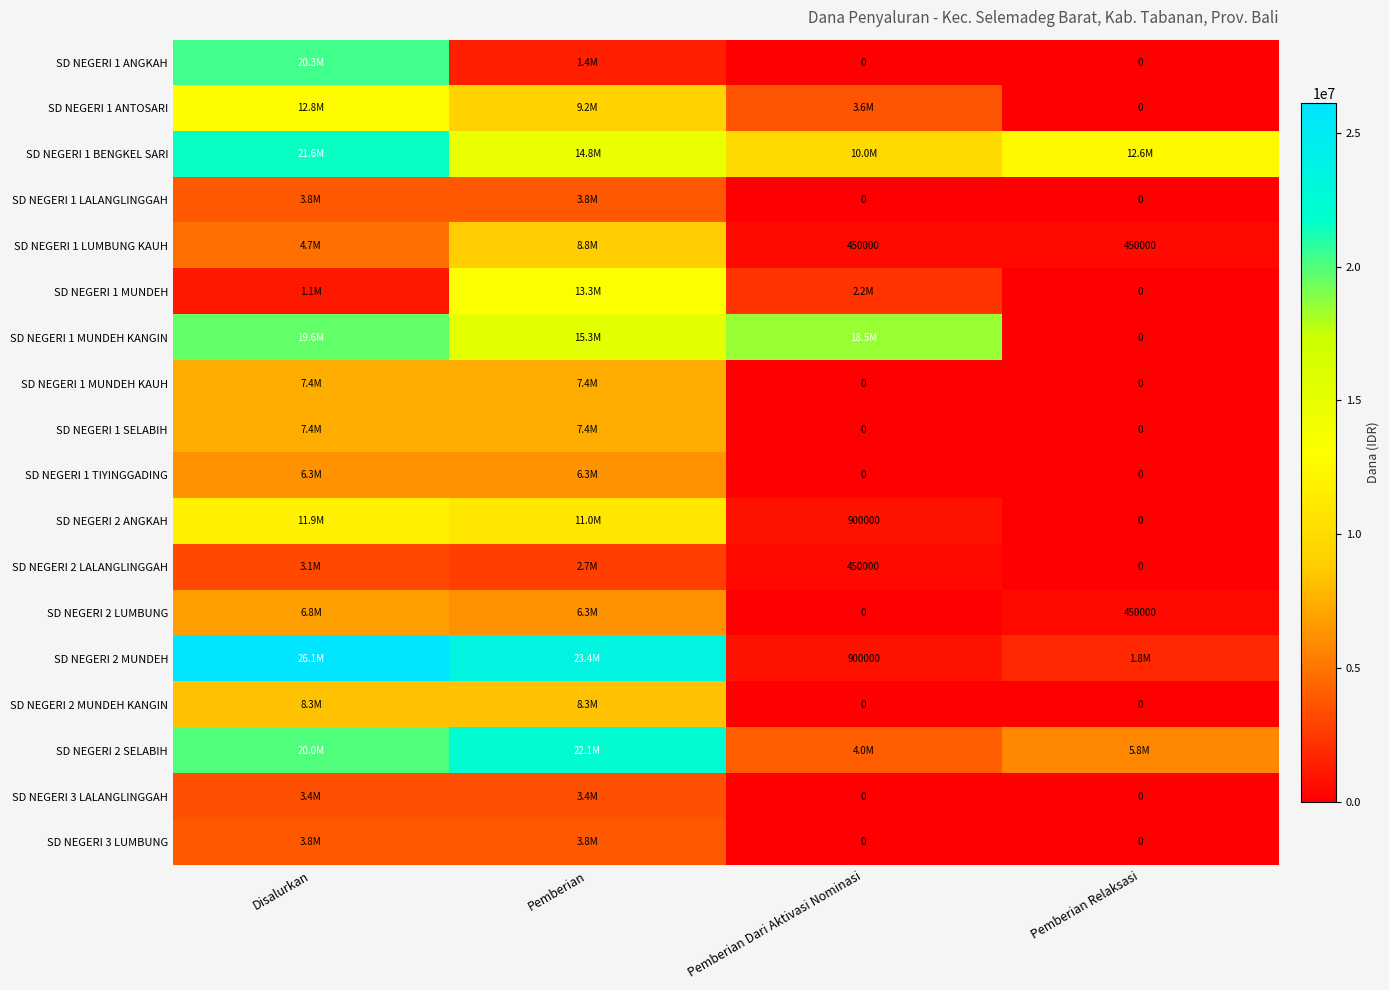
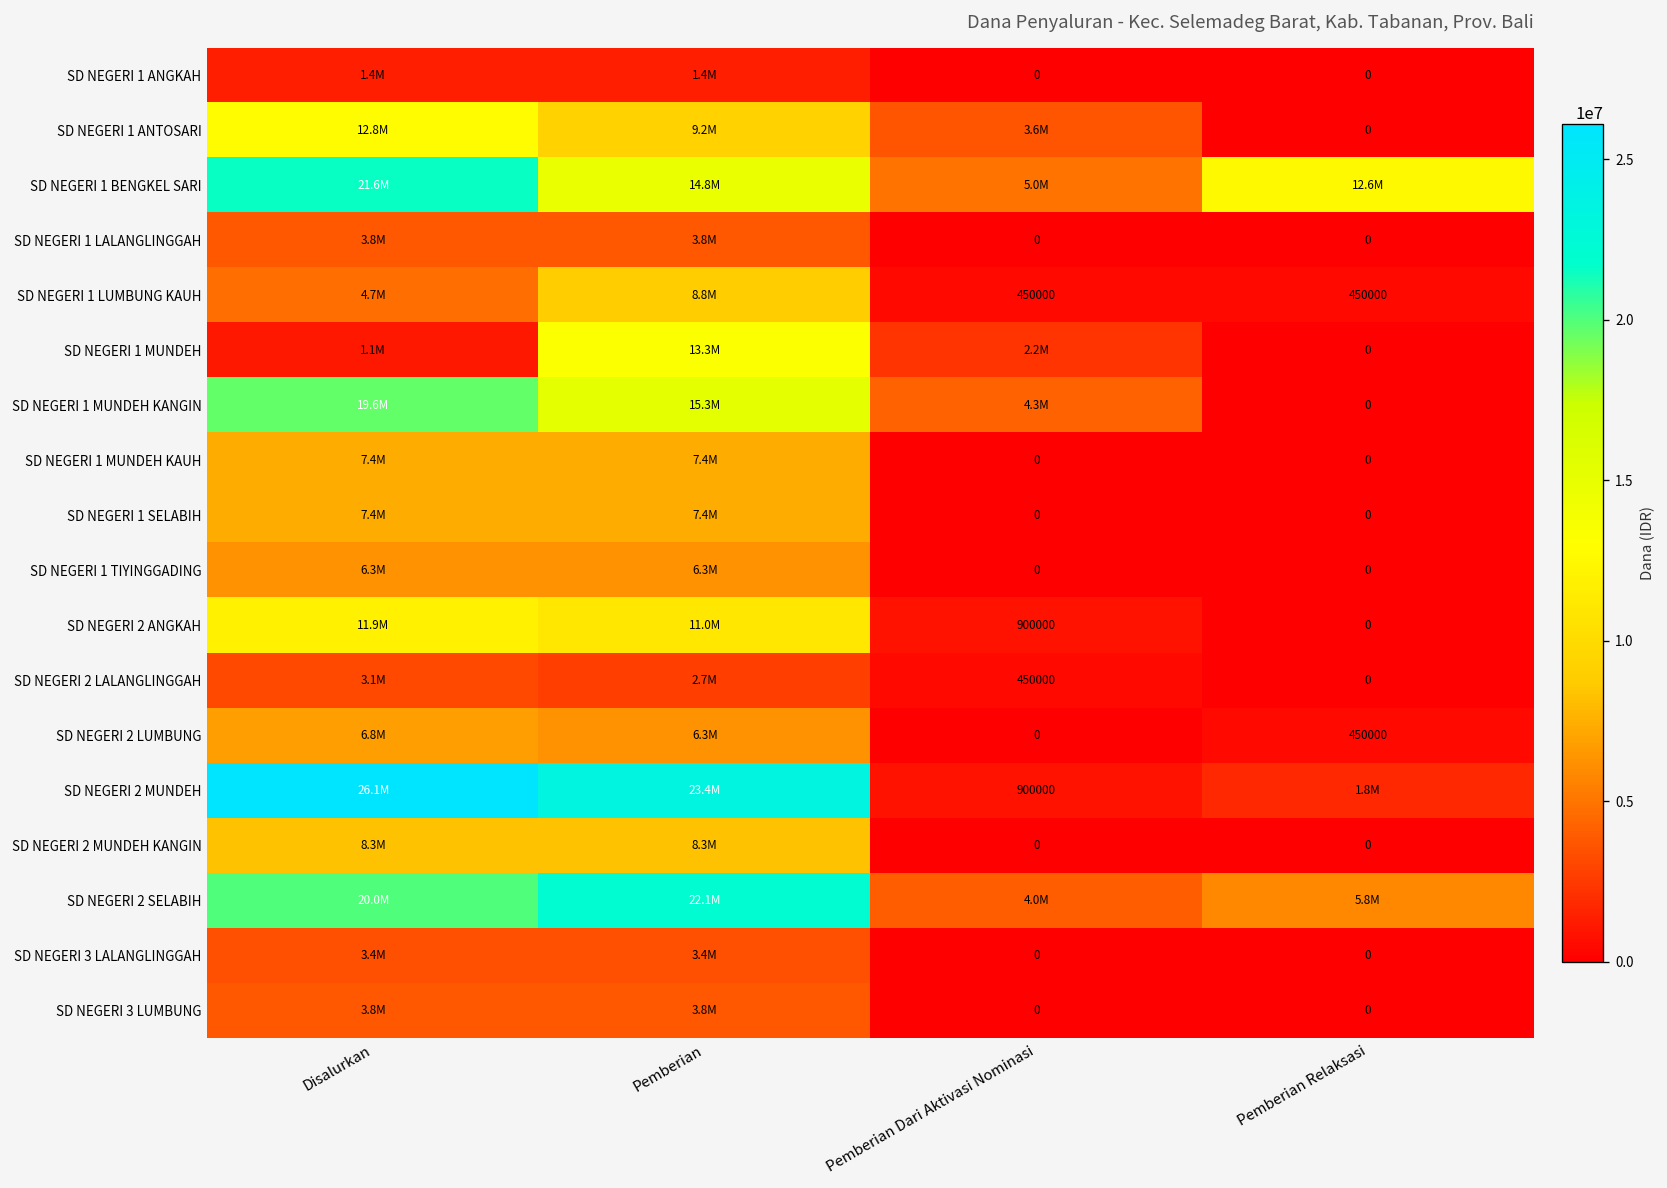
  {
    "SD NEGERI 1 ANGKAH": {
-     "Disalurkan": "20.3M",
+     "Disalurkan": "1.4M",
      "Pemberian": "1.4M",
      "Pemberian Dari Aktivasi Nominasi": "0",
      "Pemberian Relaksasi": "0"
    },
    "SD NEGERI 1 ANTOSARI": {
      "Disalurkan": "12.8M",
      "Pemberian": "9.2M",
      "Pemberian Dari Aktivasi Nominasi": "3.6M",
      "Pemberian Relaksasi": "0"
    },
    "SD NEGERI 1 BENGKEL SARI": {
      "Disalurkan": "21.6M",
      "Pemberian": "14.8M",
-     "Pemberian Dari Aktivasi Nominasi": "10.0M",
+     "Pemberian Dari Aktivasi Nominasi": "5.0M",
      "Pemberian Relaksasi": "12.6M"
    },
    "SD NEGERI 1 LALANGLINGGAH": {
      "Disalurkan": "3.8M",
      "Pemberian": "3.8M",
      "Pemberian Dari Aktivasi Nominasi": "0",
      "Pemberian Relaksasi": "0"
    },
    "SD NEGERI 1 LUMBUNG KAUH": {
      "Disalurkan": "4.7M",
      "Pemberian": "8.8M",
      "Pemberian Dari Aktivasi Nominasi": "450000",
      "Pemberian Relaksasi": "450000"
    },
    "SD NEGERI 1 MUNDEH": {
      "Disalurkan": "1.1M",
      "Pemberian": "13.3M",
      "Pemberian Dari Aktivasi Nominasi": "2.2M",
      "Pemberian Relaksasi": "0"
    },
    "SD NEGERI 1 MUNDEH KANGIN": {
      "Disalurkan": "19.6M",
      "Pemberian": "15.3M",
-     "Pemberian Dari Aktivasi Nominasi": "18.5M",
+     "Pemberian Dari Aktivasi Nominasi": "4.3M",
      "Pemberian Relaksasi": "0"
    },
    "SD NEGERI 1 MUNDEH KAUH": {
      "Disalurkan": "7.4M",
      "Pemberian": "7.4M",
      "Pemberian Dari Aktivasi Nominasi": "0",
      "Pemberian Relaksasi": "0"
    },
    "SD NEGERI 1 SELABIH": {
      "Disalurkan": "7.4M",
      "Pemberian": "7.4M",
      "Pemberian Dari Aktivasi Nominasi": "0",
      "Pemberian Relaksasi": "0"
    },
    "SD NEGERI 1 TIYINGGADING": {
      "Disalurkan": "6.3M",
      "Pemberian": "6.3M",
      "Pemberian Dari Aktivasi Nominasi": "0",
      "Pemberian Relaksasi": "0"
    },
    "SD NEGERI 2 ANGKAH": {
      "Disalurkan": "11.9M",
      "Pemberian": "11.0M",
      "Pemberian Dari Aktivasi Nominasi": "900000",
      "Pemberian Relaksasi": "0"
    },
    "SD NEGERI 2 LALANGLINGGAH": {
      "Disalurkan": "3.1M",
      "Pemberian": "2.7M",
      "Pemberian Dari Aktivasi Nominasi": "450000",
      "Pemberian Relaksasi": "0"
    },
    "SD NEGERI 2 LUMBUNG": {
      "Disalurkan": "6.8M",
      "Pemberian": "6.3M",
      "Pemberian Dari Aktivasi Nominasi": "0",
      "Pemberian Relaksasi": "450000"
    },
    "SD NEGERI 2 MUNDEH": {
      "Disalurkan": "26.1M",
      "Pemberian": "23.4M",
      "Pemberian Dari Aktivasi Nominasi": "900000",
      "Pemberian Relaksasi": "1.8M"
    },
    "SD NEGERI 2 MUNDEH KANGIN": {
      "Disalurkan": "8.3M",
      "Pemberian": "8.3M",
      "Pemberian Dari Aktivasi Nominasi": "0",
      "Pemberian Relaksasi": "0"
    },
    "SD NEGERI 2 SELABIH": {
      "Disalurkan": "20.0M",
      "Pemberian": "22.1M",
      "Pemberian Dari Aktivasi Nominasi": "4.0M",
      "Pemberian Relaksasi": "5.8M"
    },
    "SD NEGERI 3 LALANGLINGGAH": {
      "Disalurkan": "3.4M",
      "Pemberian": "3.4M",
      "Pemberian Dari Aktivasi Nominasi": "0",
      "Pemberian Relaksasi": "0"
    },
    "SD NEGERI 3 LUMBUNG": {
      "Disalurkan": "3.8M",
      "Pemberian": "3.8M",
      "Pemberian Dari Aktivasi Nominasi": "0",
      "Pemberian Relaksasi": "0"
    }
  }
